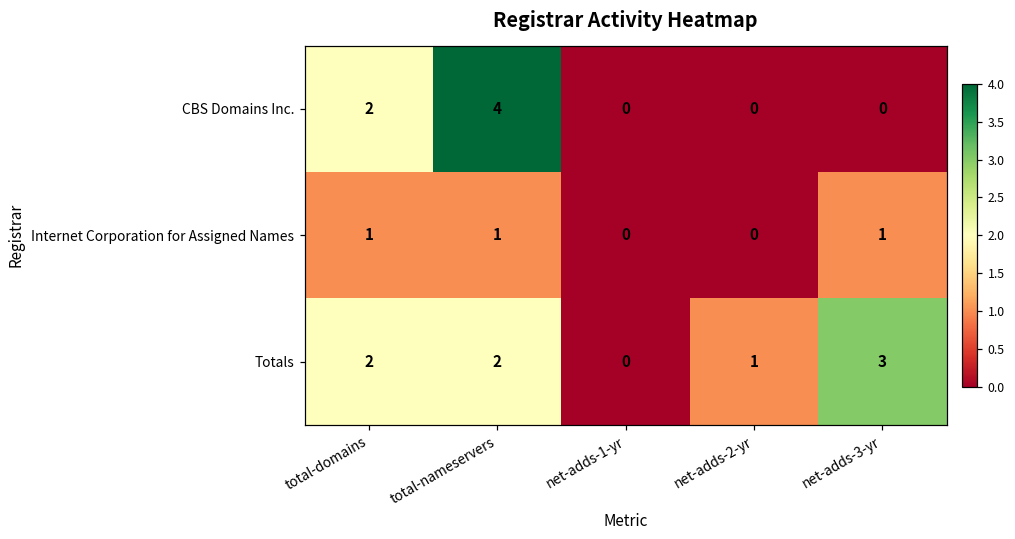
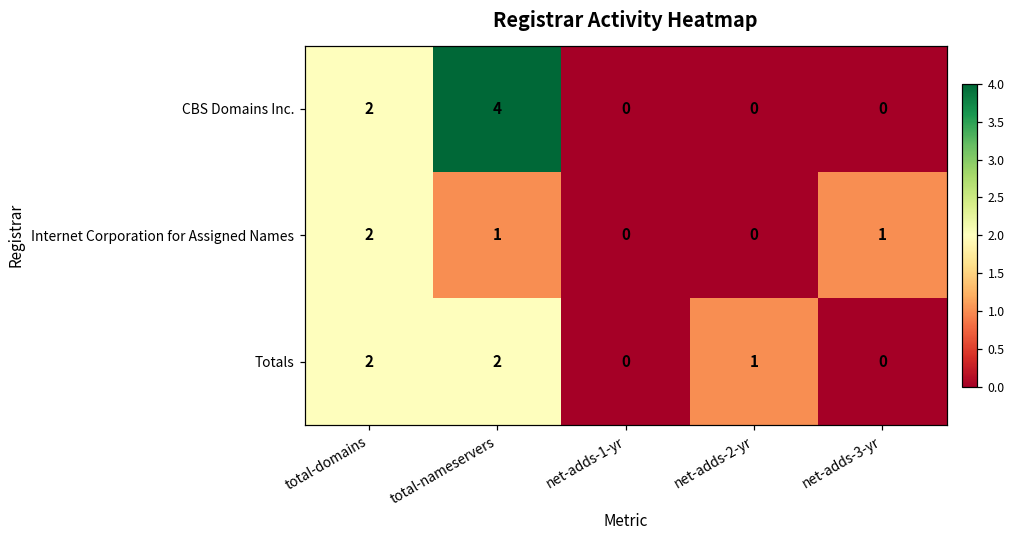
  {
    "CBS Domains Inc.": {
      "total-domains": 2,
      "total-nameservers": 4,
      "net-adds-1-yr": 0,
      "net-adds-2-yr": 0,
      "net-adds-3-yr": 0
    },
    "Internet Corporation for Assigned Names": {
-     "total-domains": 1,
+     "total-domains": 2,
      "total-nameservers": 1,
      "net-adds-1-yr": 0,
      "net-adds-2-yr": 0,
      "net-adds-3-yr": 1
    },
    "Totals": {
      "total-domains": 2,
      "total-nameservers": 2,
      "net-adds-1-yr": 0,
      "net-adds-2-yr": 1,
-     "net-adds-3-yr": 3
+     "net-adds-3-yr": 0
    }
  }
